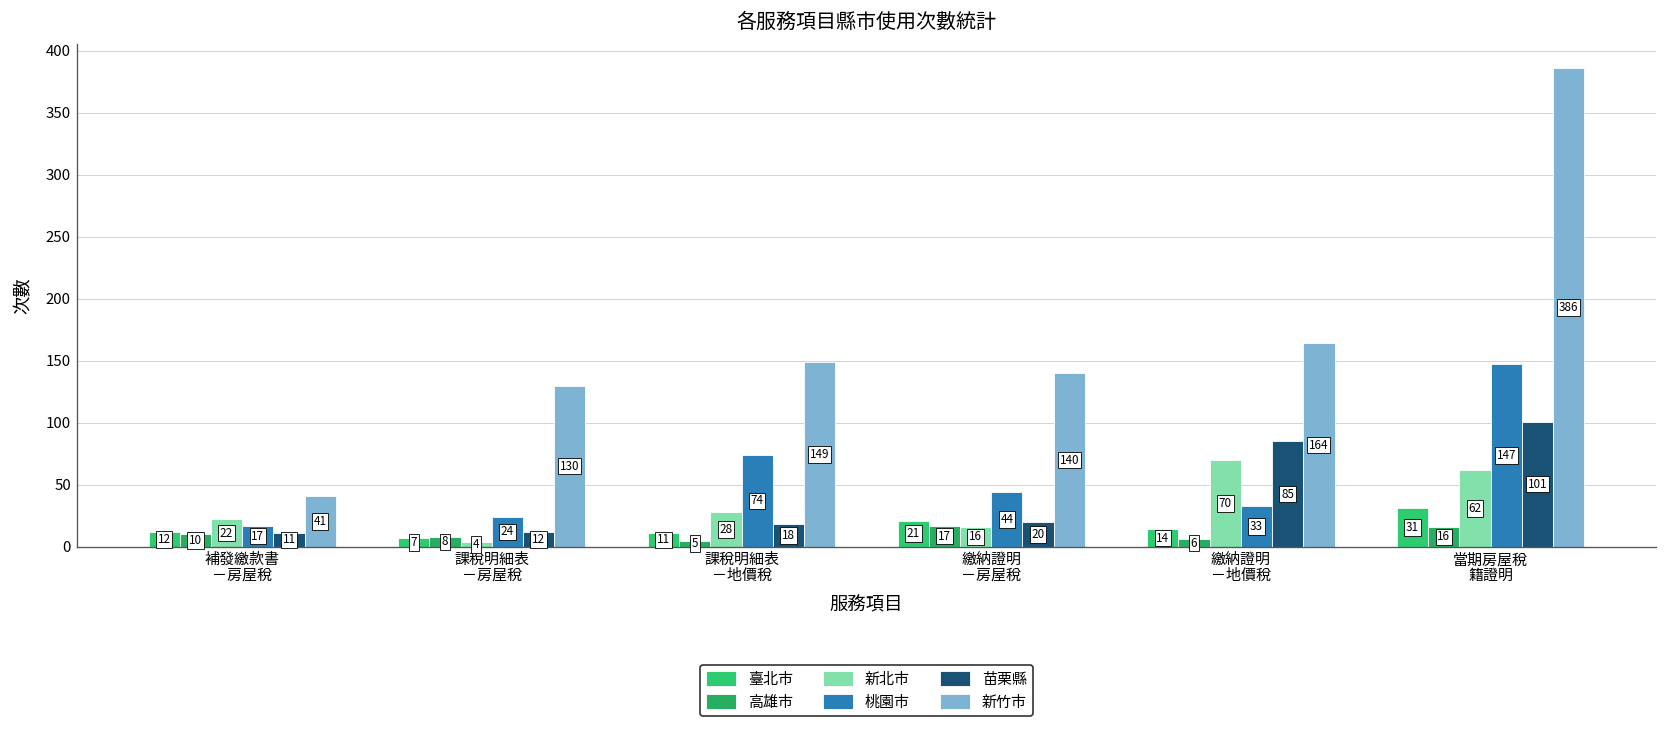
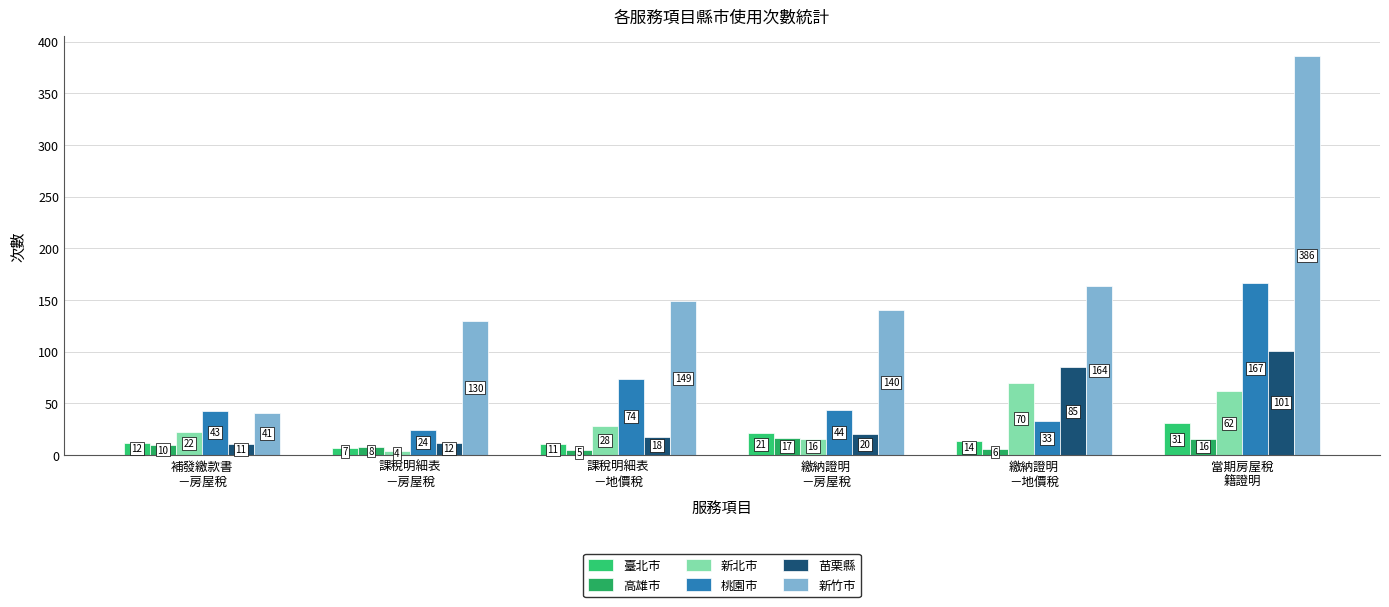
  {
    "桃園市": {
-     "補發繳款書 －房屋稅": 17,
-     "當期房屋稅 籍證明": 147
+     "補發繳款書 －房屋稅": 43,
+     "當期房屋稅 籍證明": 167
    }
  }
